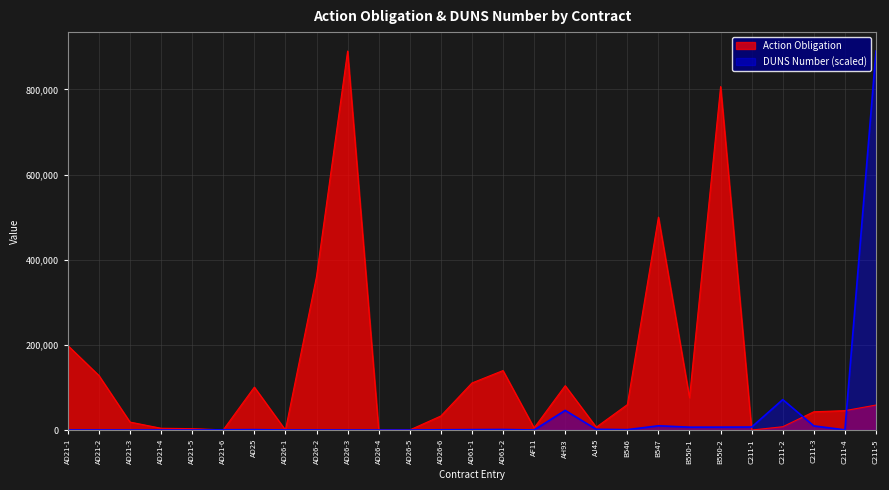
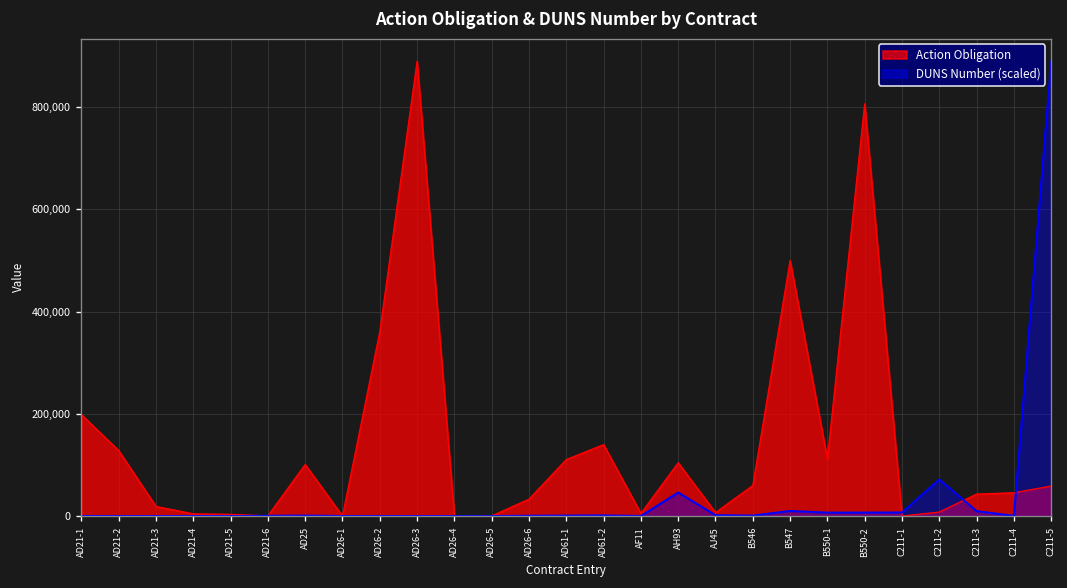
  {
    "Action Obligation": {
      "AD21-1": "200,000",
      "AD21-2": "130,000",
      "AD21-3": "20,000",
      "AD25": "100,000",
      "AD26-2": "360,000",
      "AD26-3": "890,000",
      "AD26-6": "30,000",
      "AD61-1": "110,000",
      "AD61-2": "140,000",
      "AH93": "100,000",
      "B546": "60,000",
      "B547": "500,000",
-     "B550-1": "80,000",
+     "B550-1": "110,000",
      "B550-2": "810,000",
      "C211-1": "0",
      "C211-2": "10,000",
      "C211-3": "40,000",
      "C211-4": "50,000",
      "C211-5": "60,000"
    },
    "DUNS Number (scaled)": {
      "AD21-1": "0",
      "AD21-2": "0",
      "AD21-3": "0",
      "AD25": "0",
      "AD26-2": "0",
      "AD26-3": "0",
      "AD26-6": "0",
      "AD61-1": "0",
      "AD61-2": "0",
      "AH93": "50,000",
      "B546": "0",
      "B547": "10,000",
      "B550-1": "10,000",
      "B550-2": "10,000",
      "C211-1": "10,000",
      "C211-2": "70,000",
      "C211-3": "10,000",
      "C211-4": "0",
      "C211-5": "890,000"
    }
  }
